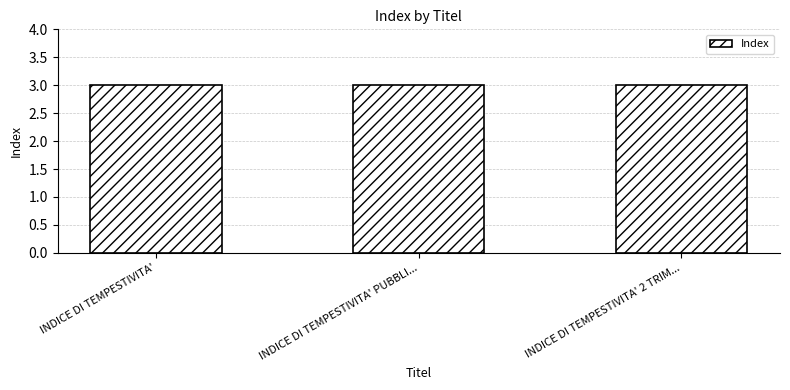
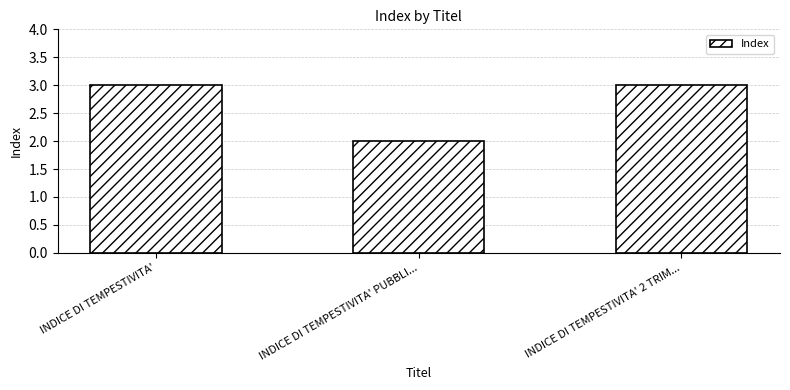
  {
    "INDICE DI TEMPESTIVITA'": 3,
-   "INDICE DI TEMPESTIVITA' PUBBLI...": 3,
+   "INDICE DI TEMPESTIVITA' PUBBLI...": 2,
    "INDICE DI TEMPESTIVITA' 2 TRIM...": 3
  }
